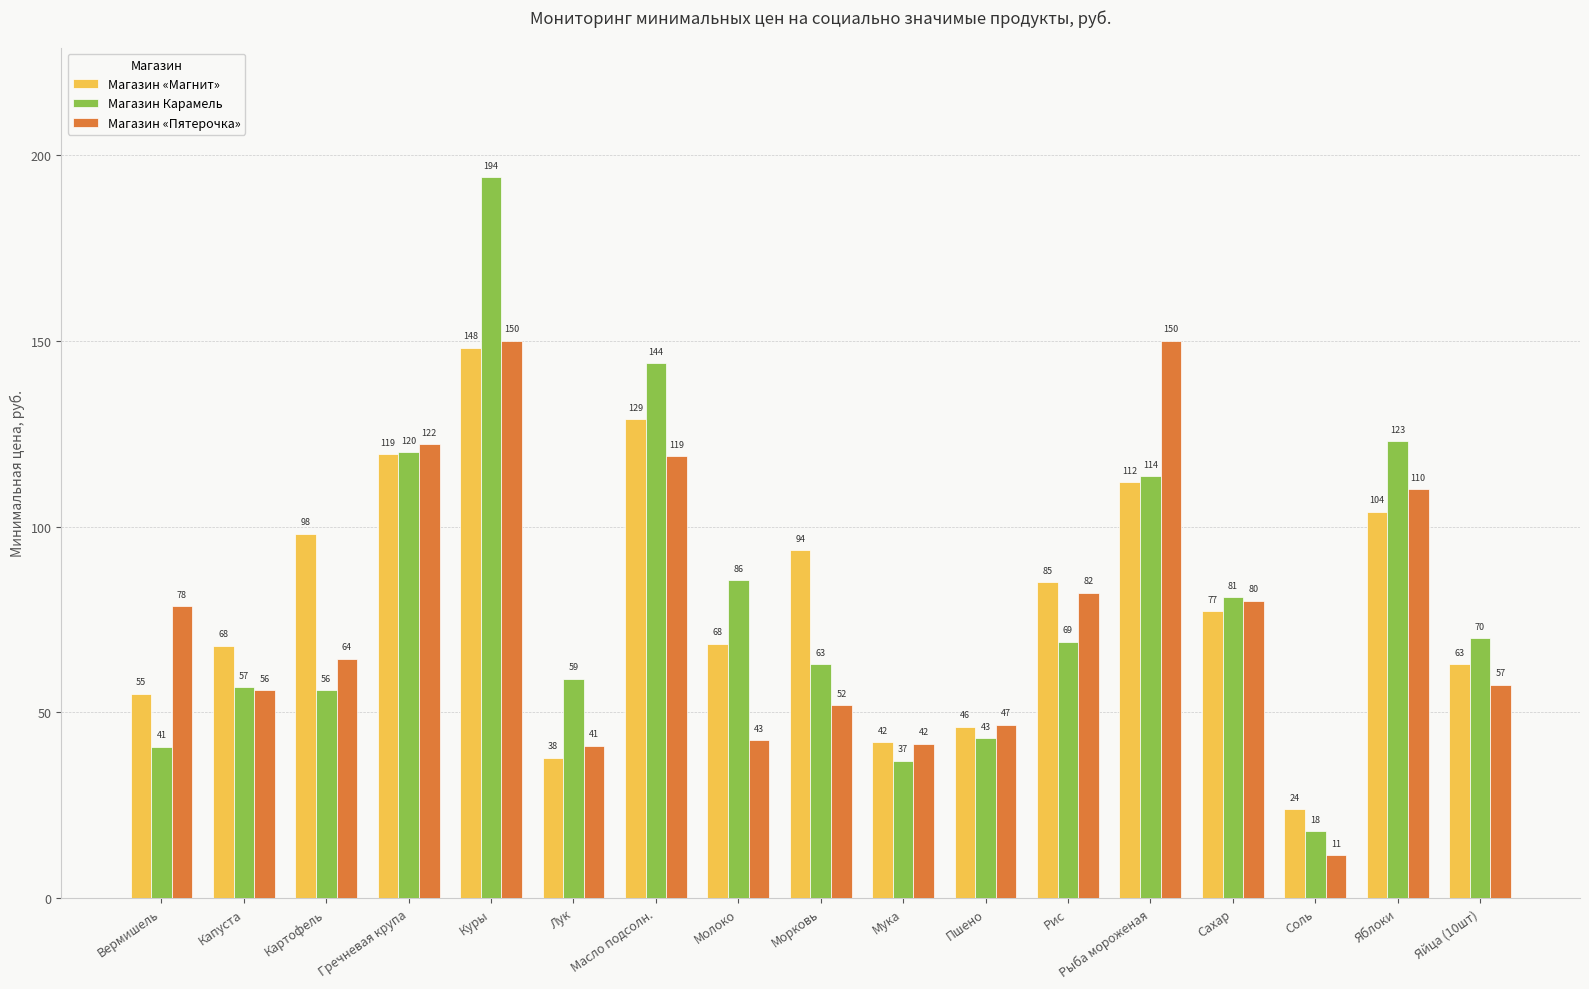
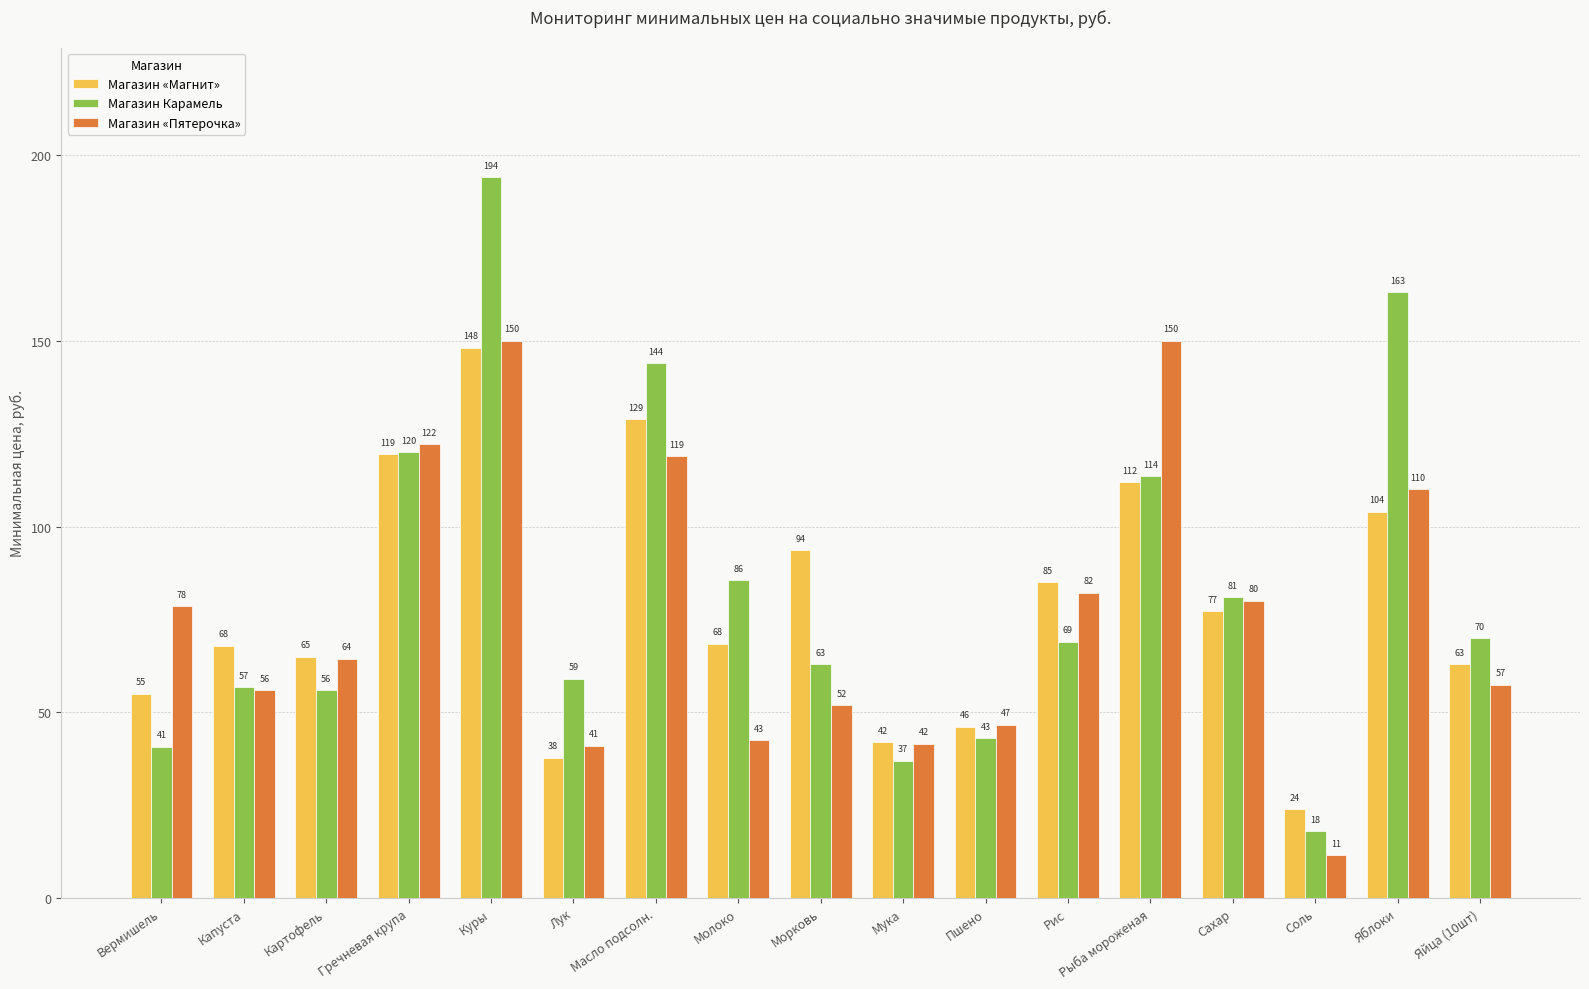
  {
    "Магазин «Магнит»": {
      "Вермишель": 55,
      "Капуста": 68,
-     "Картофель": 98,
+     "Картофель": 65,
      "Гречневая крупа": 119,
      "Куры": 148,
      "Лук": 38,
      "Масло подсолн.": 129,
      "Молоко": 68,
      "Морковь": 94,
      "Мука": 42,
      "Пшено": 46,
      "Рис": 85,
      "Рыба мороженая": 112,
      "Сахар": 77,
      "Соль": 24,
      "Яблоки": 104,
      "Яйца (10шт)": 63
    },
    "Магазин Карамель": {
      "Вермишель": 41,
      "Капуста": 57,
      "Картофель": 56,
      "Гречневая крупа": 120,
      "Куры": 194,
      "Лук": 59,
      "Масло подсолн.": 144,
      "Молоко": 86,
      "Морковь": 63,
      "Мука": 37,
      "Пшено": 43,
      "Рис": 69,
      "Рыба мороженая": 114,
      "Сахар": 81,
      "Соль": 18,
-     "Яблоки": 123,
+     "Яблоки": 163,
      "Яйца (10шт)": 70
    },
    "Магазин «Пятерочка»": {
      "Вермишель": 78,
      "Капуста": 56,
      "Картофель": 64,
      "Гречневая крупа": 122,
      "Куры": 150,
      "Лук": 41,
      "Масло подсолн.": 119,
      "Молоко": 43,
      "Морковь": 52,
      "Мука": 42,
      "Пшено": 47,
      "Рис": 82,
      "Рыба мороженая": 150,
      "Сахар": 80,
      "Соль": 11,
      "Яблоки": 110,
      "Яйца (10шт)": 57
    }
  }
